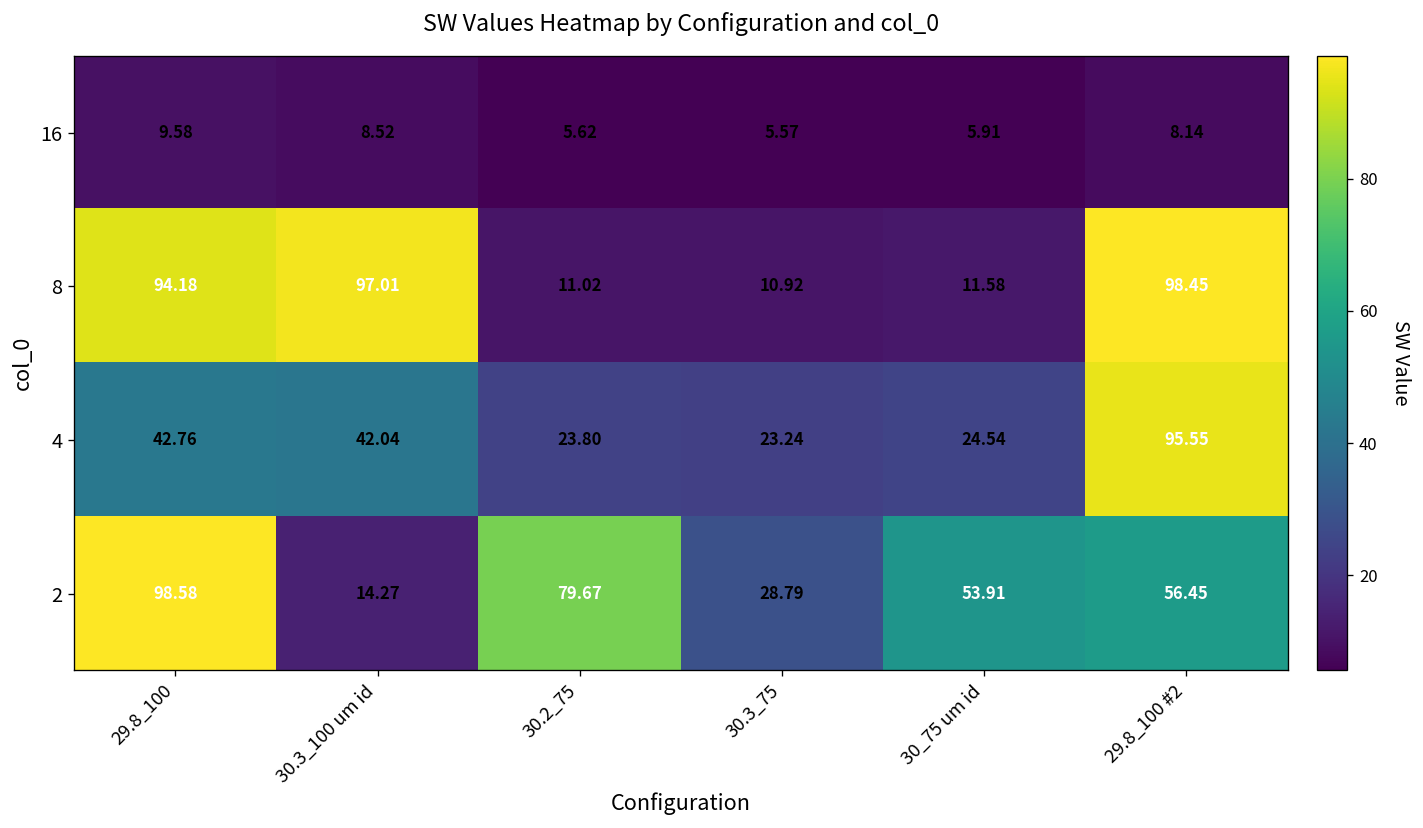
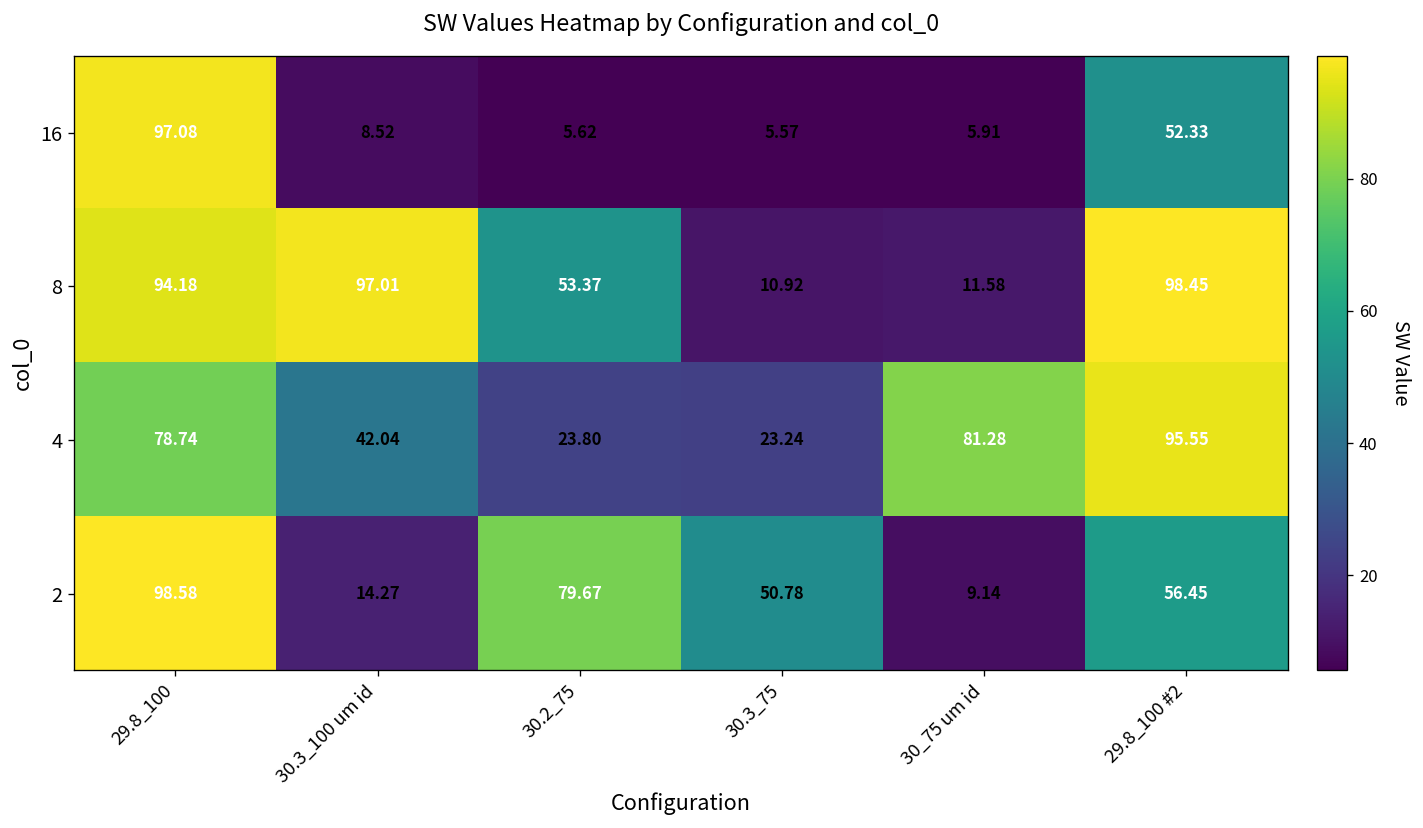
  {
    "16": {
-     "29.8_100": 9.58,
+     "29.8_100": 97.08,
      "30.3_100 um id": 8.52,
      "30.2_75": 5.62,
      "30.3_75": 5.57,
      "30_75 um id": 5.91,
-     "29.8_100 #2": 8.14
+     "29.8_100 #2": 52.33
    },
    "8": {
      "29.8_100": 94.18,
      "30.3_100 um id": 97.01,
-     "30.2_75": 11.02,
+     "30.2_75": 53.37,
      "30.3_75": 10.92,
      "30_75 um id": 11.58,
      "29.8_100 #2": 98.45
    },
    "4": {
-     "29.8_100": 42.76,
+     "29.8_100": 78.74,
      "30.3_100 um id": 42.04,
      "30.2_75": 23.80,
      "30.3_75": 23.24,
-     "30_75 um id": 24.54,
+     "30_75 um id": 81.28,
      "29.8_100 #2": 95.55
    },
    "2": {
      "29.8_100": 98.58,
      "30.3_100 um id": 14.27,
      "30.2_75": 79.67,
-     "30.3_75": 28.79,
-     "30_75 um id": 53.91,
+     "30.3_75": 50.78,
+     "30_75 um id": 9.14,
      "29.8_100 #2": 56.45
    }
  }
